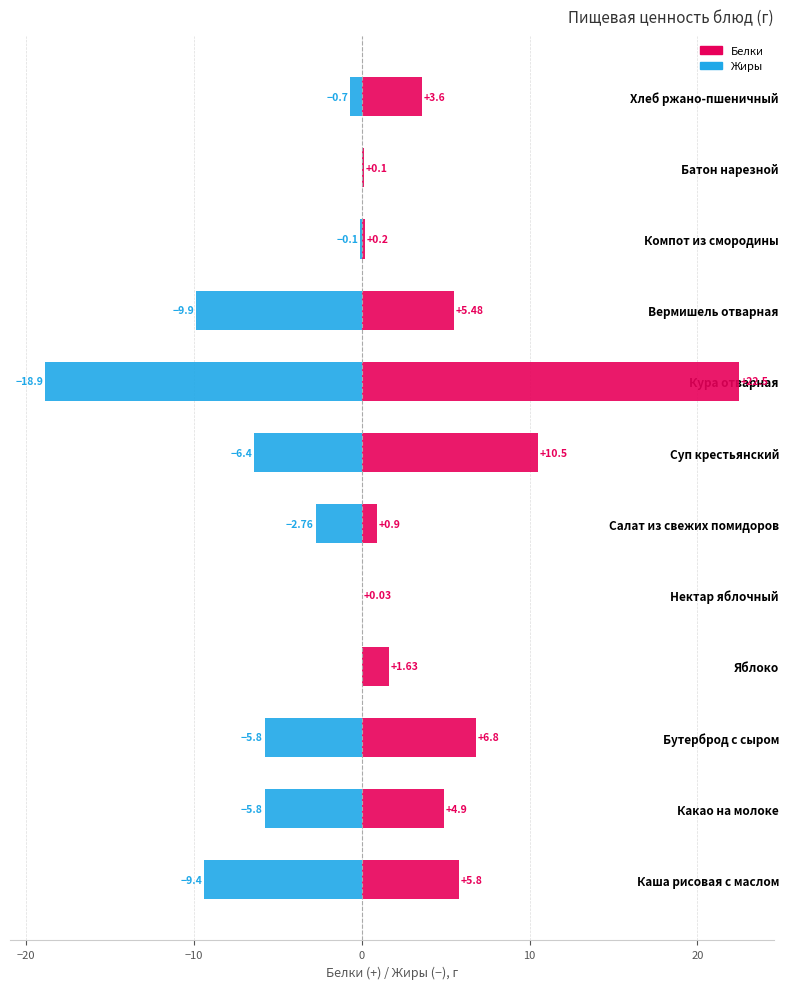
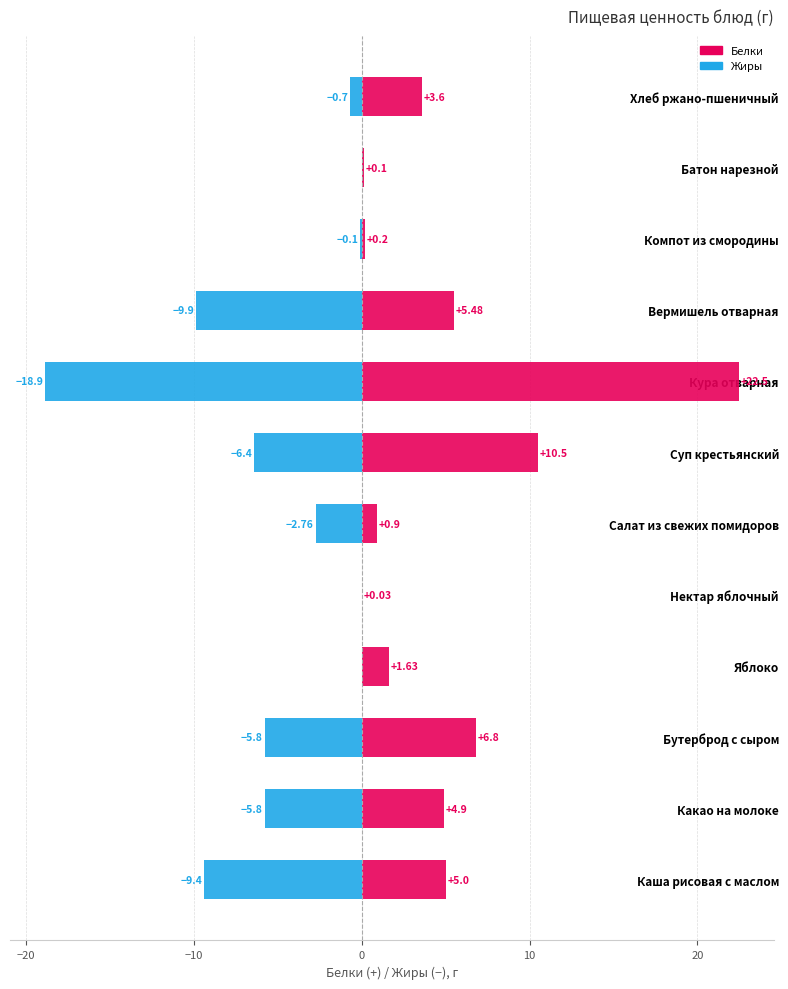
  {
    "Белки": {
      "Хлеб ржано-пшеничный": "+3.6",
      "Батон нарезной": "+0.1",
      "Компот из смородины": "+0.2",
      "Вермишель отварная": "+5.48",
      "Кура отварная": "+22.5",
      "Суп крестьянский": "+10.5",
      "Салат из свежих помидоров": "+0.9",
      "Нектар яблочный": "+0.03",
      "Яблоко": "+1.63",
      "Бутерброд с сыром": "+6.8",
      "Какао на молоке": "+4.9",
-     "Каша рисовая с маслом": "+5.8"
+     "Каша рисовая с маслом": "+5.0"
    },
    "Жиры": {
      "Хлеб ржано-пшеничный": "-0.7",
      "Компот из смородины": "-0.1",
      "Вермишель отварная": "-9.9",
      "Кура отварная": "-18.9",
      "Суп крестьянский": "-6.4",
      "Салат из свежих помидоров": "-2.76",
      "Бутерброд с сыром": "-5.8",
      "Какао на молоке": "-5.8",
      "Каша рисовая с маслом": "-9.4"
    }
  }
